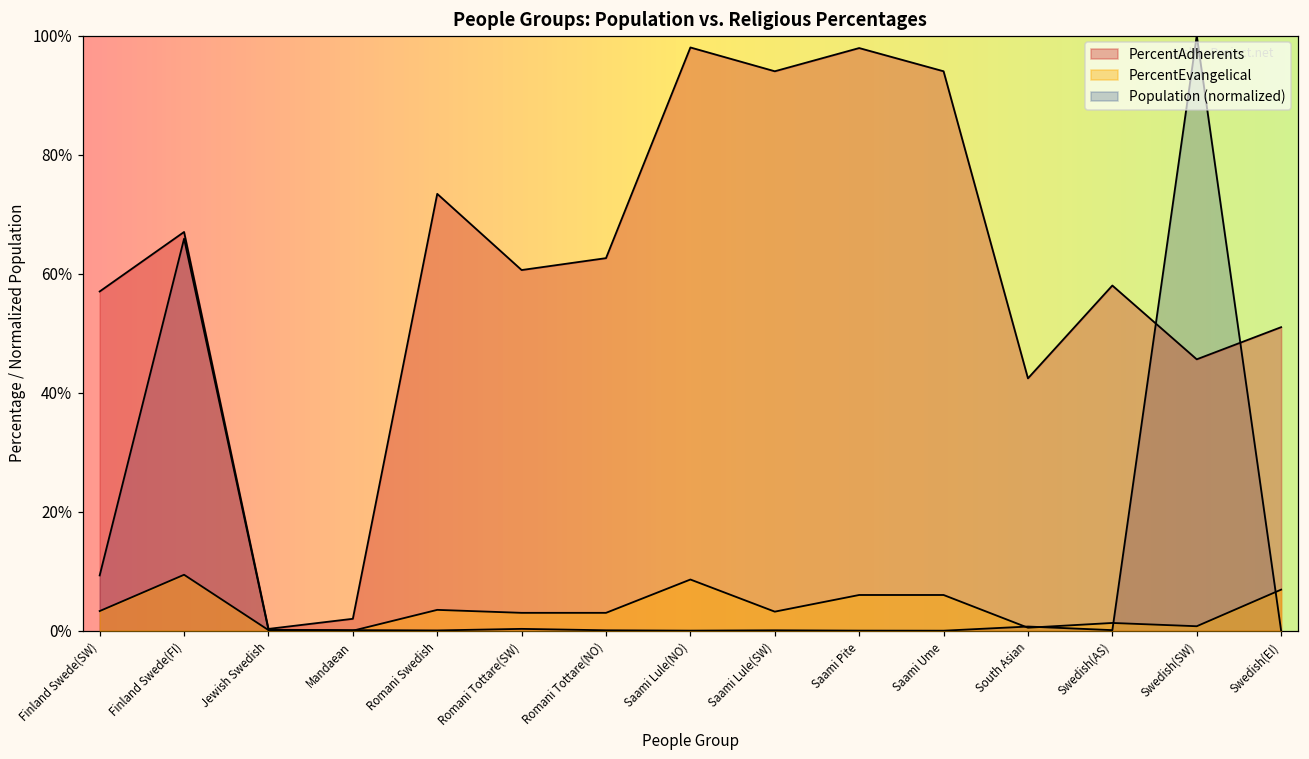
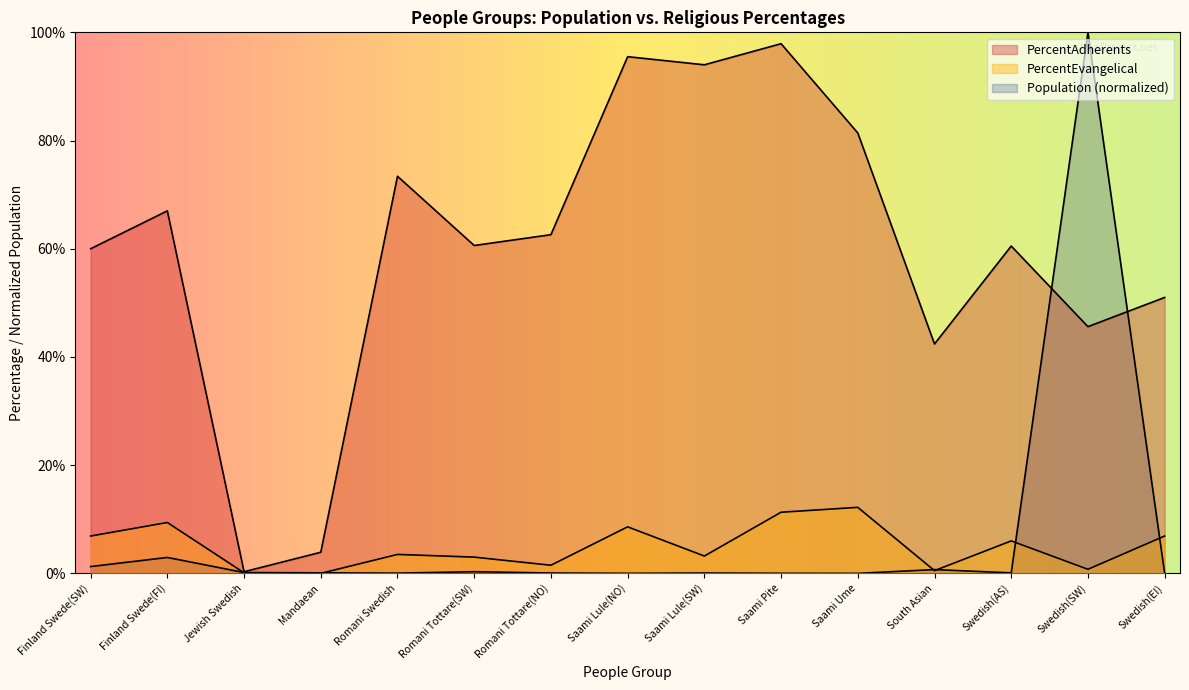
  {
    "Population (normalized)": {
-     "Finland Swede(SW)": "9%",
-     "Finland Swede(FI)": "66%",
+     "Finland Swede(SW)": "1%",
+     "Finland Swede(FI)": "3%",
      "Romani Swedish": "0%",
      "Romani Tottare(SW)": "0%",
      "Romani Tottare(NO)": "0%",
      "Saami Lule(NO)": "0%",
      "Saami Lule(SW)": "0%",
      "Saami Pite": "0%",
      "Saami Ume": "0%",
      "Swedish(AS)": "0%",
      "Swedish(SW)": "100%",
      "Swedish(EI)": "0%"
    },
    "PercentAdherents": {
-     "Finland Swede(SW)": "57%",
+     "Finland Swede(SW)": "60%",
      "Finland Swede(FI)": "67%",
-     "Mandaean": "2%",
+     "Mandaean": "4%",
      "Romani Swedish": "73%",
      "Romani Tottare(SW)": "61%",
      "Romani Tottare(NO)": "63%",
-     "Saami Lule(NO)": "98%",
+     "Saami Lule(NO)": "96%",
      "Saami Lule(SW)": "94%",
      "Saami Pite": "98%",
-     "Saami Ume": "94%",
+     "Saami Ume": "81%",
      "South Asian": "42%",
-     "Swedish(AS)": "58%",
+     "Swedish(AS)": "61%",
      "Swedish(SW)": "46%",
      "Swedish(EI)": "51%"
    },
    "PercentEvangelical": {
-     "Finland Swede(SW)": "3%",
+     "Finland Swede(SW)": "7%",
      "Finland Swede(FI)": "9%",
      "Romani Swedish": "4%",
      "Romani Tottare(SW)": "3%",
-     "Romani Tottare(NO)": "3%",
+     "Romani Tottare(NO)": "2%",
      "Saami Lule(NO)": "9%",
      "Saami Lule(SW)": "3%",
-     "Saami Pite": "6%",
-     "Saami Ume": "6%",
-     "Swedish(AS)": "1%",
+     "Saami Pite": "11%",
+     "Saami Ume": "12%",
+     "Swedish(AS)": "6%",
      "Swedish(SW)": "1%",
      "Swedish(EI)": "7%"
    }
  }
